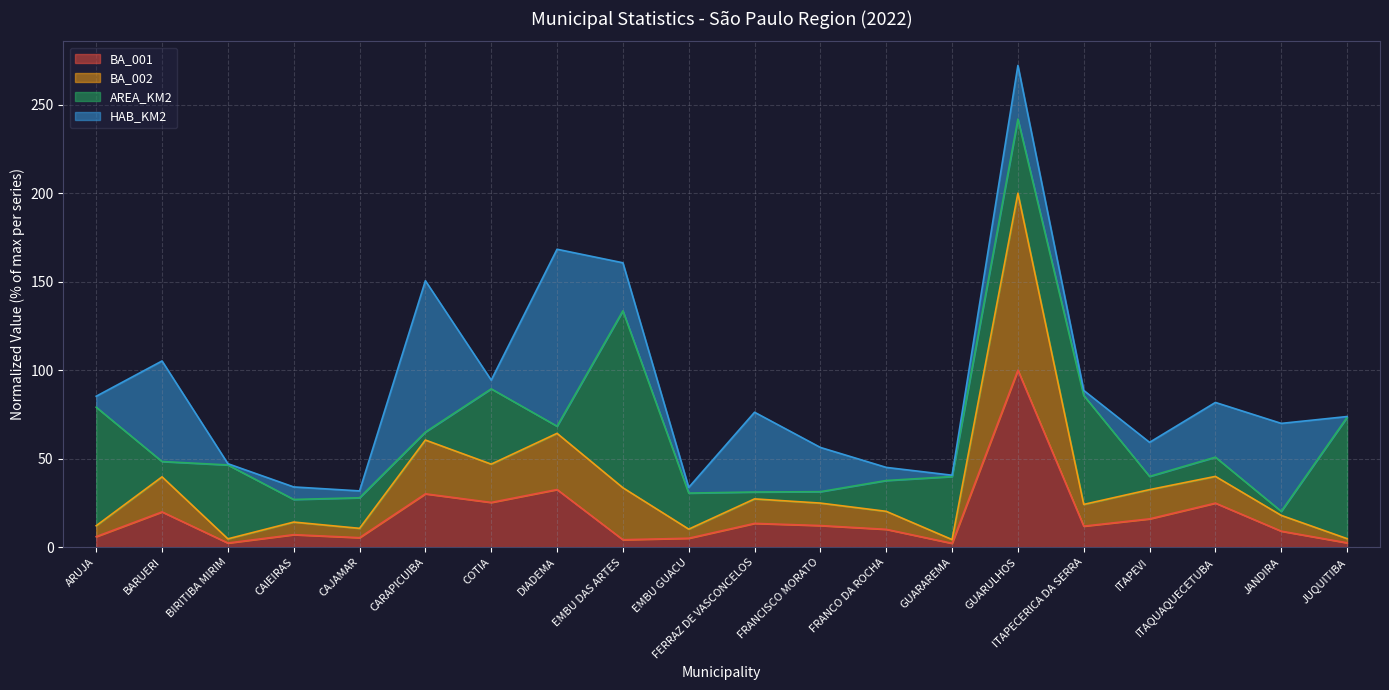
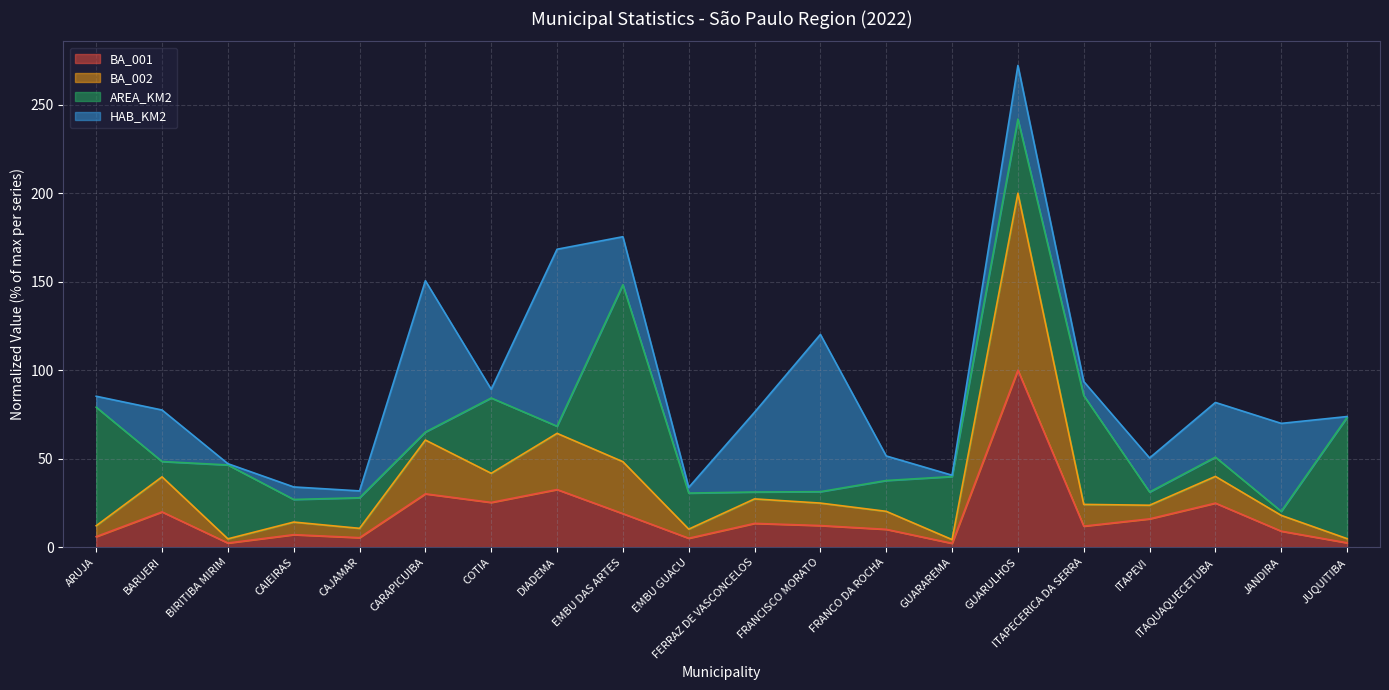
  {
    "BA_001": {
      "ARUJA": 6,
      "BARUERI": 20,
      "BIRITIBA MIRIM": 2,
      "CAIEIRAS": 7,
      "CAJAMAR": 5,
      "CARAPICUIBA": 30,
      "COTIA": 25,
      "DIADEMA": 33,
-     "EMBU DAS ARTES": 4,
+     "EMBU DAS ARTES": 19,
      "EMBU GUACU": 5,
      "FERRAZ DE VASCONCELOS": 13,
      "FRANCISCO MORATO": 12,
      "FRANCO DA ROCHA": 10,
      "GUARAREMA": 2,
      "GUARULHOS": 100,
      "ITAPECERICA DA SERRA": 12,
      "ITAPEVI": 16,
      "ITAQUAQUECETUBA": 25,
      "JANDIRA": 9,
      "JUQUITIBA": 2
    },
    "BA_002": {
      "ARUJA": 6,
      "BARUERI": 20,
      "BIRITIBA MIRIM": 2,
      "CAIEIRAS": 7,
      "CAJAMAR": 5,
      "CARAPICUIBA": 30,
-     "COTIA": 22,
+     "COTIA": 16,
      "DIADEMA": 32,
      "EMBU DAS ARTES": 29,
      "EMBU GUACU": 5,
      "FERRAZ DE VASCONCELOS": 14,
      "FRANCISCO MORATO": 13,
      "FRANCO DA ROCHA": 10,
      "GUARAREMA": 2,
      "GUARULHOS": 100,
      "ITAPECERICA DA SERRA": 12,
-     "ITAPEVI": 17,
+     "ITAPEVI": 8,
      "ITAQUAQUECETUBA": 15,
      "JANDIRA": 9,
      "JUQUITIBA": 2
    },
    "AREA_KM2": {
      "ARUJA": 67,
      "BARUERI": 9,
      "CAIEIRAS": 13,
      "CAJAMAR": 17,
      "CARAPICUIBA": 5,
      "COTIA": 43,
      "DIADEMA": 4,
      "EMBU DAS ARTES": 100,
      "EMBU GUACU": 20,
      "FERRAZ DE VASCONCELOS": 4,
      "FRANCISCO MORATO": 6,
      "FRANCO DA ROCHA": 17,
      "GUARULHOS": 42,
      "ITAPECERICA DA SERRA": 62,
      "ITAPEVI": 7,
      "ITAQUAQUECETUBA": 11,
      "JANDIRA": 2
    },
    "HAB_KM2": {
      "ARUJA": 6,
-     "BARUERI": 57,
+     "BARUERI": 29,
      "CAIEIRAS": 7,
      "CAJAMAR": 4,
      "CARAPICUIBA": 86,
      "COTIA": 5,
      "DIADEMA": 100,
      "EMBU DAS ARTES": 27,
      "EMBU GUACU": 3,
      "FERRAZ DE VASCONCELOS": 45,
-     "FRANCISCO MORATO": 25,
-     "FRANCO DA ROCHA": 7,
+     "FRANCISCO MORATO": 89,
+     "FRANCO DA ROCHA": 14,
      "GUARULHOS": 30,
-     "ITAPECERICA DA SERRA": 3,
+     "ITAPECERICA DA SERRA": 8,
      "ITAPEVI": 19,
      "ITAQUAQUECETUBA": 31,
      "JANDIRA": 50
    }
  }
